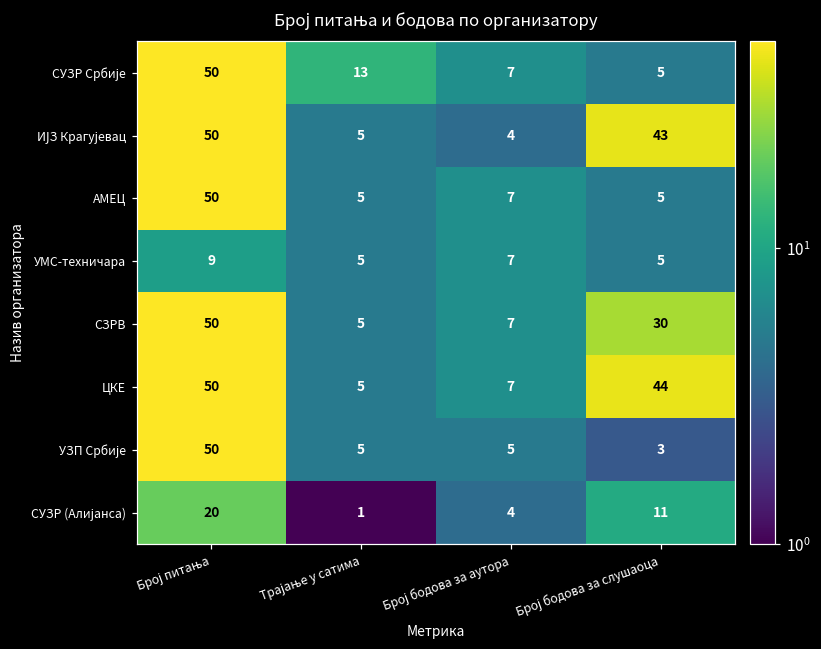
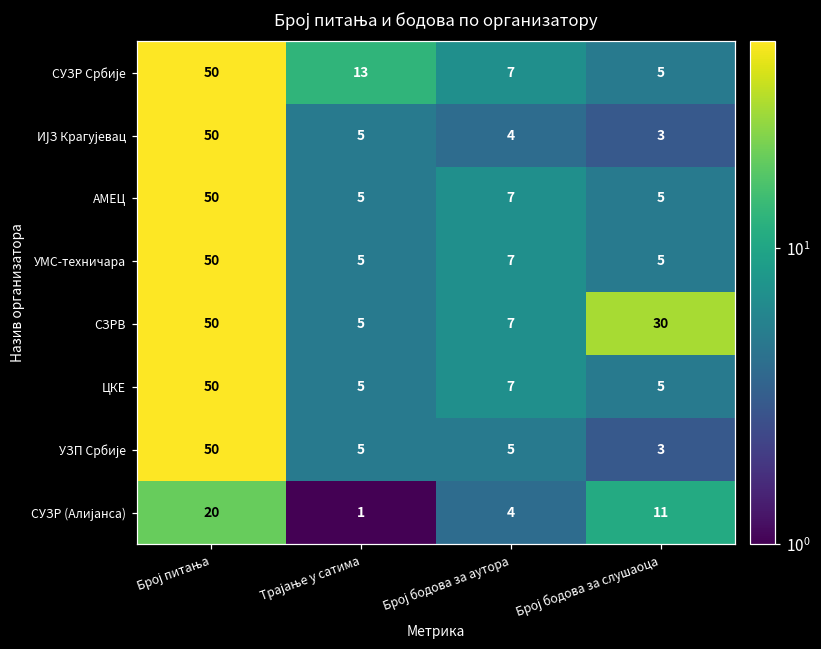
  {
    "СУЗР Србије": {
      "Број питања": 50,
      "Трајање у сатима": 13,
      "Број бодова за аутора": 7,
      "Број бодова за слушаоца": 5
    },
    "ИЈЗ Крагујевац": {
      "Број питања": 50,
      "Трајање у сатима": 5,
      "Број бодова за аутора": 4,
-     "Број бодова за слушаоца": 43
+     "Број бодова за слушаоца": 3
    },
    "АМЕЦ": {
      "Број питања": 50,
      "Трајање у сатима": 5,
      "Број бодова за аутора": 7,
      "Број бодова за слушаоца": 5
    },
    "УМС-техничара": {
-     "Број питања": 9,
+     "Број питања": 50,
      "Трајање у сатима": 5,
      "Број бодова за аутора": 7,
      "Број бодова за слушаоца": 5
    },
    "СЗРВ": {
      "Број питања": 50,
      "Трајање у сатима": 5,
      "Број бодова за аутора": 7,
      "Број бодова за слушаоца": 30
    },
    "ЦКЕ": {
      "Број питања": 50,
      "Трајање у сатима": 5,
      "Број бодова за аутора": 7,
-     "Број бодова за слушаоца": 44
+     "Број бодова за слушаоца": 5
    },
    "УЗП Србије": {
      "Број питања": 50,
      "Трајање у сатима": 5,
      "Број бодова за аутора": 5,
      "Број бодова за слушаоца": 3
    },
    "СУЗР (Алијанса)": {
      "Број питања": 20,
      "Трајање у сатима": 1,
      "Број бодова за аутора": 4,
      "Број бодова за слушаоца": 11
    }
  }
